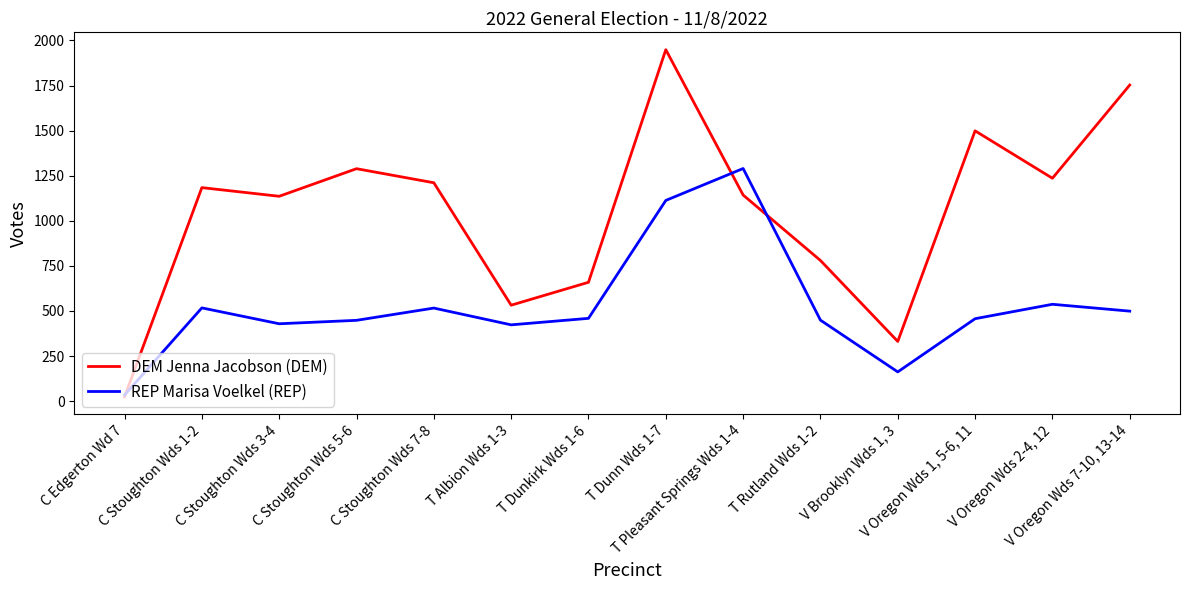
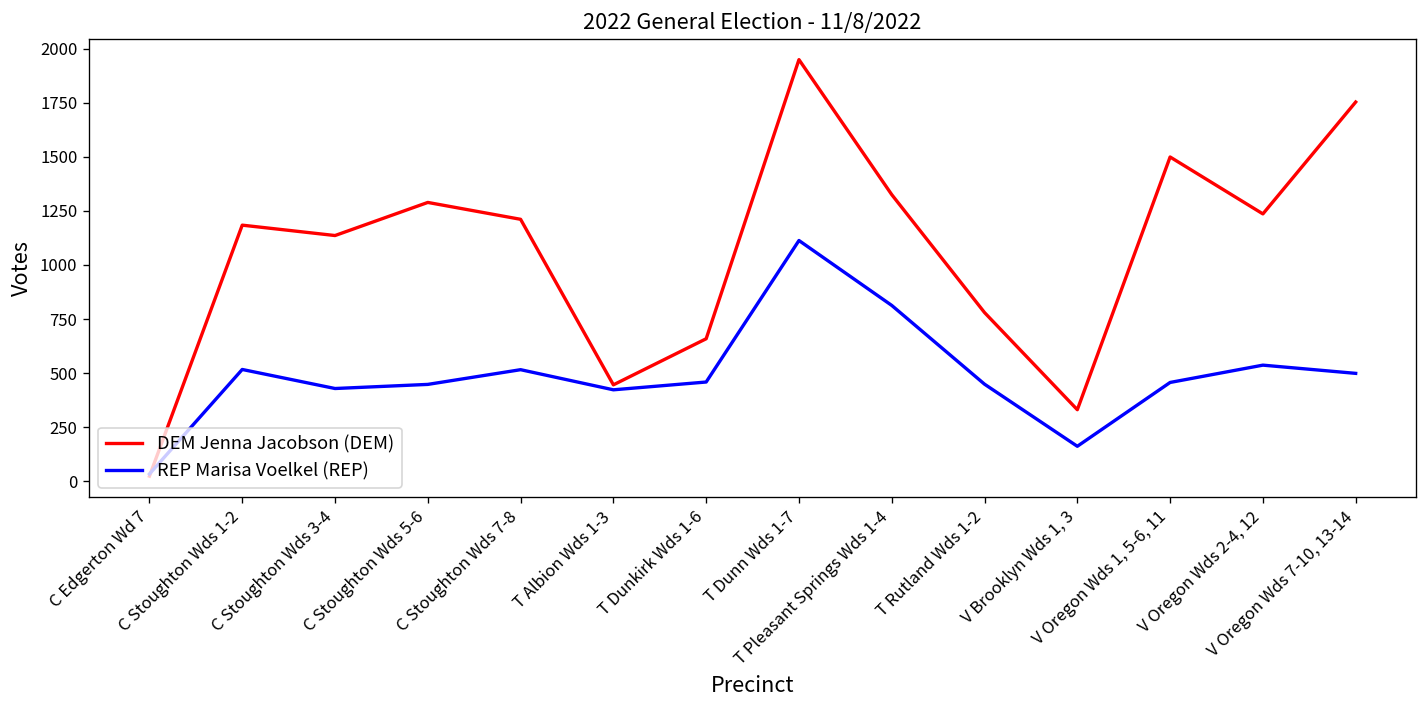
  {
    "DEM Jenna Jacobson (DEM)": {
      "C Stoughton Wds 1-2": 1180,
      "C Stoughton Wds 3-4": 1140,
      "C Stoughton Wds 5-6": 1290,
      "C Stoughton Wds 7-8": 1210,
-     "T Albion Wds 1-3": 530,
+     "T Albion Wds 1-3": 450,
      "T Dunkirk Wds 1-6": 660,
      "T Dunn Wds 1-7": 1950,
-     "T Pleasant Springs Wds 1-4": 1140,
+     "T Pleasant Springs Wds 1-4": 1330,
      "T Rutland Wds 1-2": 780,
      "V Brooklyn Wds 1, 3": 330,
      "V Oregon Wds 1, 5-6, 11": 1500,
      "V Oregon Wds 2-4, 12": 1240,
      "V Oregon Wds 7-10, 13-14": 1750
    },
    "REP Marisa Voelkel (REP)": {
      "C Stoughton Wds 1-2": 520,
      "C Stoughton Wds 3-4": 430,
      "C Stoughton Wds 5-6": 450,
      "C Stoughton Wds 7-8": 520,
      "T Albion Wds 1-3": 420,
      "T Dunkirk Wds 1-6": 460,
      "T Dunn Wds 1-7": 1110,
-     "T Pleasant Springs Wds 1-4": 1290,
+     "T Pleasant Springs Wds 1-4": 810,
      "T Rutland Wds 1-2": 450,
      "V Brooklyn Wds 1, 3": 160,
      "V Oregon Wds 1, 5-6, 11": 460,
      "V Oregon Wds 2-4, 12": 540,
      "V Oregon Wds 7-10, 13-14": 500
    }
  }
